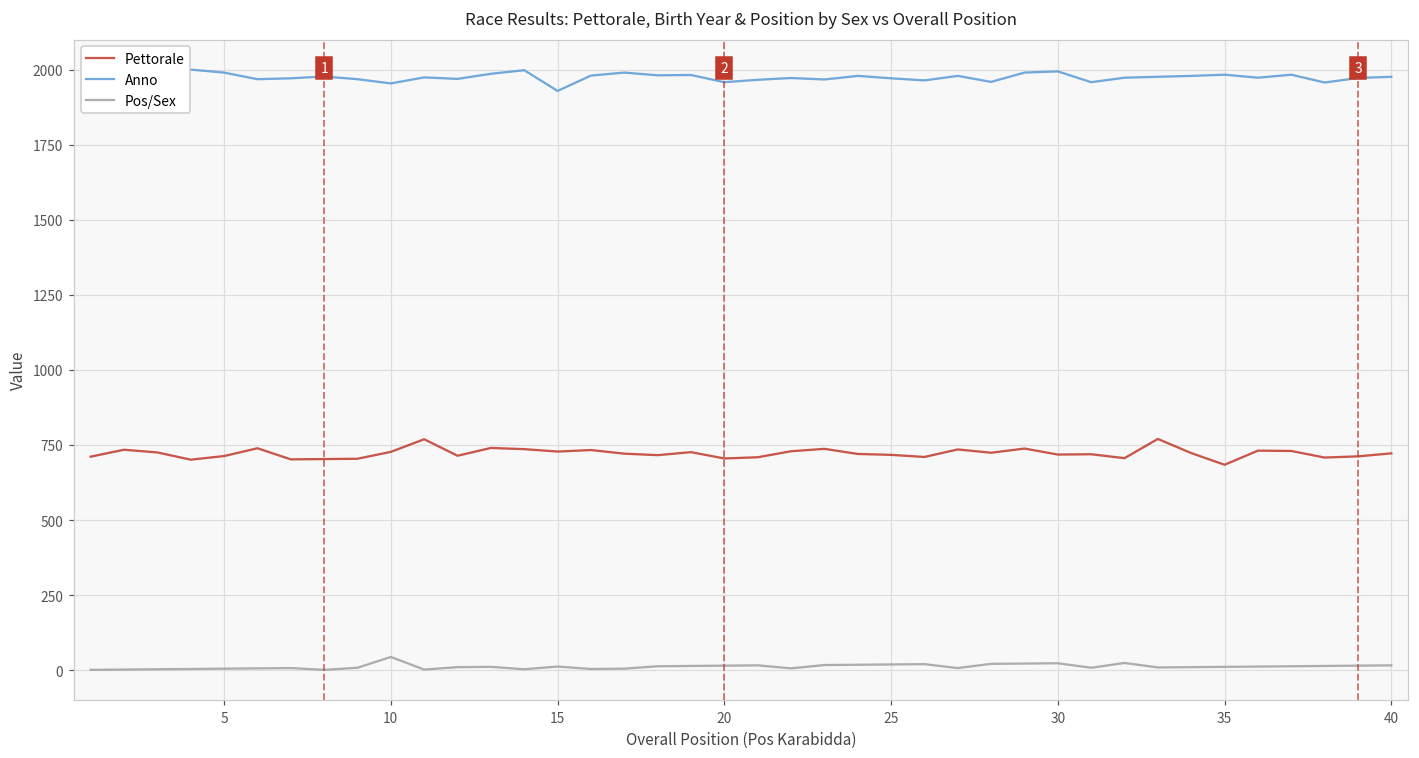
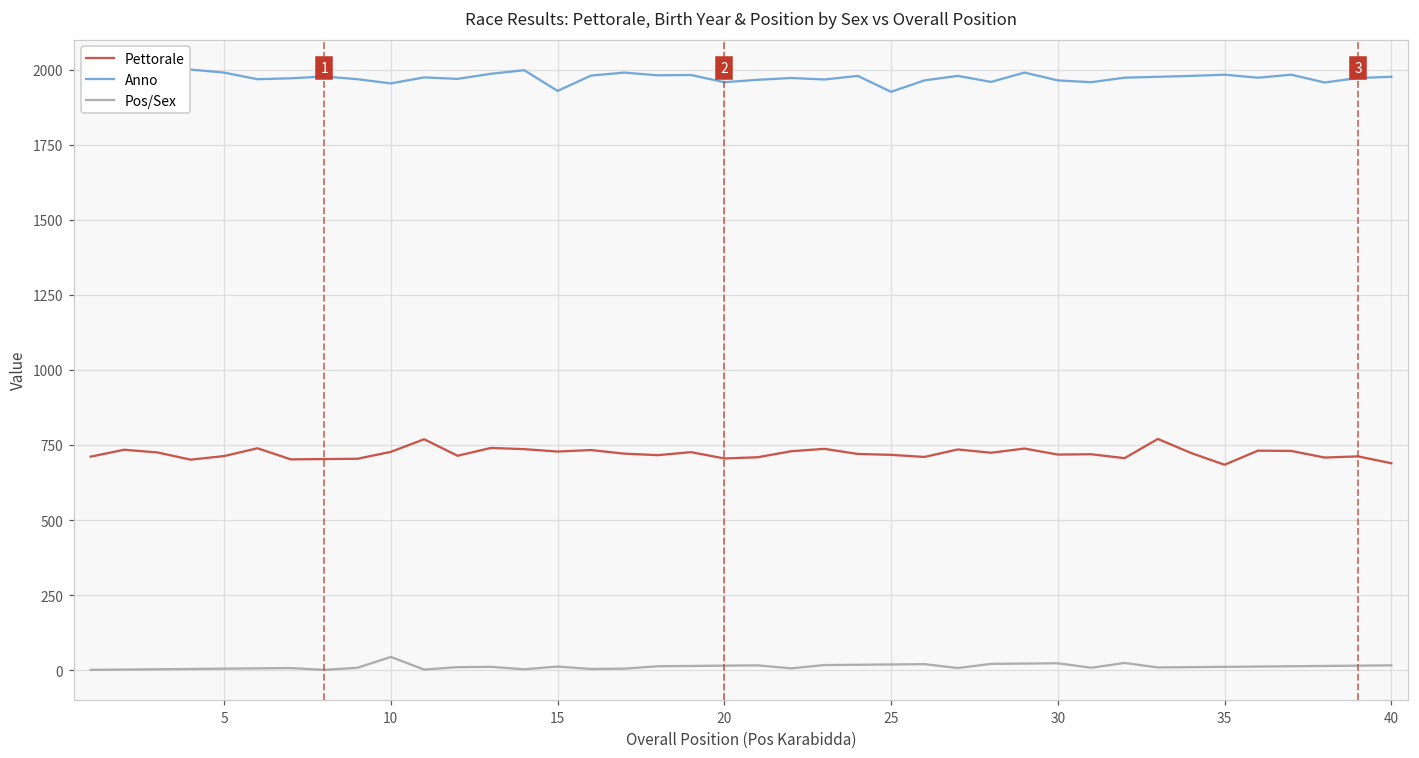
  {
    "Pettorale": {
      "5": 710,
      "10": 730,
      "15": 730,
      "20": 710,
      "25": 720,
      "30": 720,
      "35": 680,
-     "40": 720
+     "40": 690
    },
    "Anno": {
      "5": 1990,
      "10": 1950,
      "15": 1930,
-     "25": 1970,
-     "30": 1990,
+     "25": 1930,
+     "30": 1960,
      "35": 1980,
      "40": 1980
    },
    "Pos/Sex": {
      "5": 10,
      "10": 40,
      "15": 10,
      "20": 20,
      "25": 20,
      "30": 20,
      "35": 10,
      "40": 20
    }
  }
